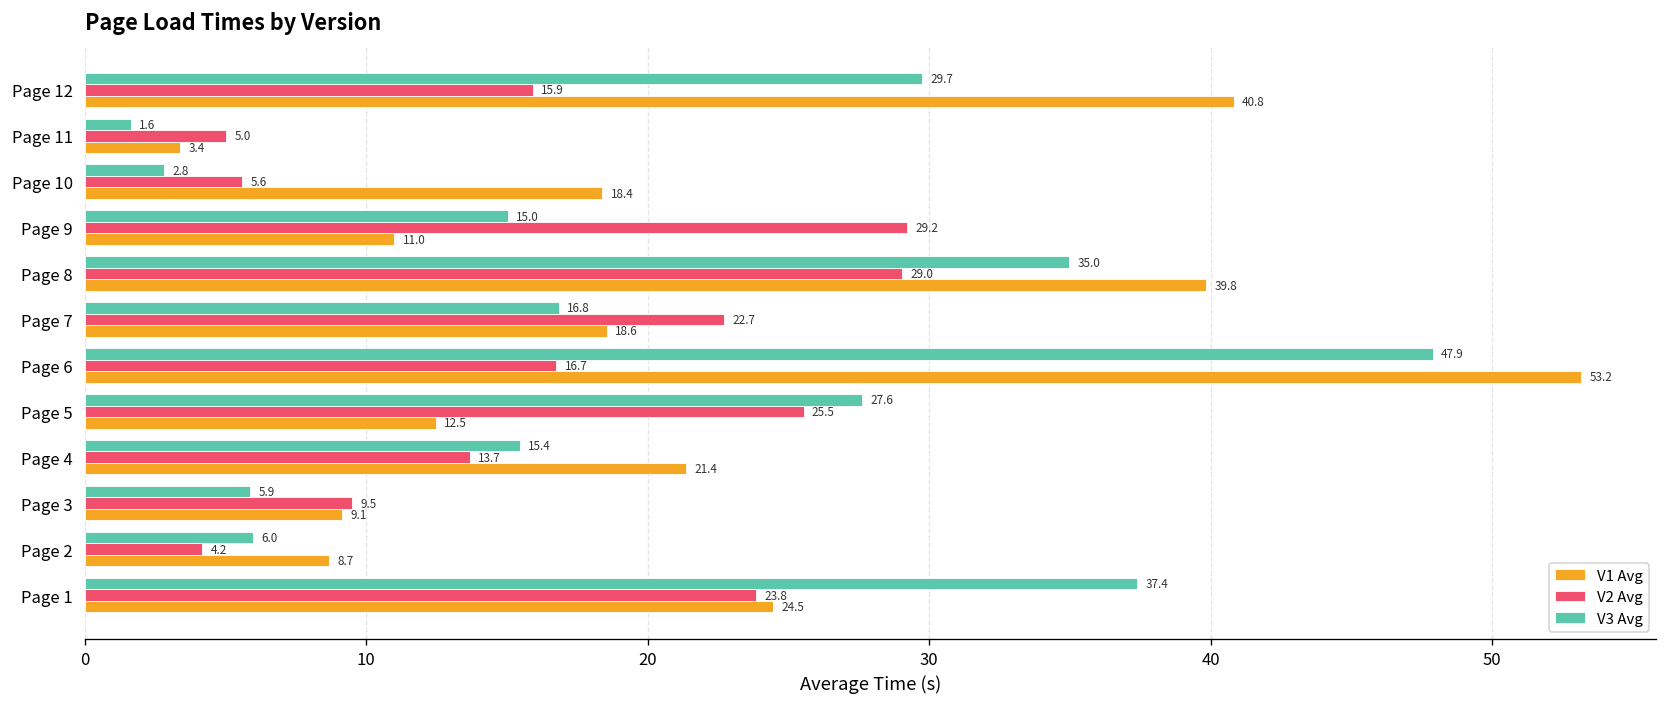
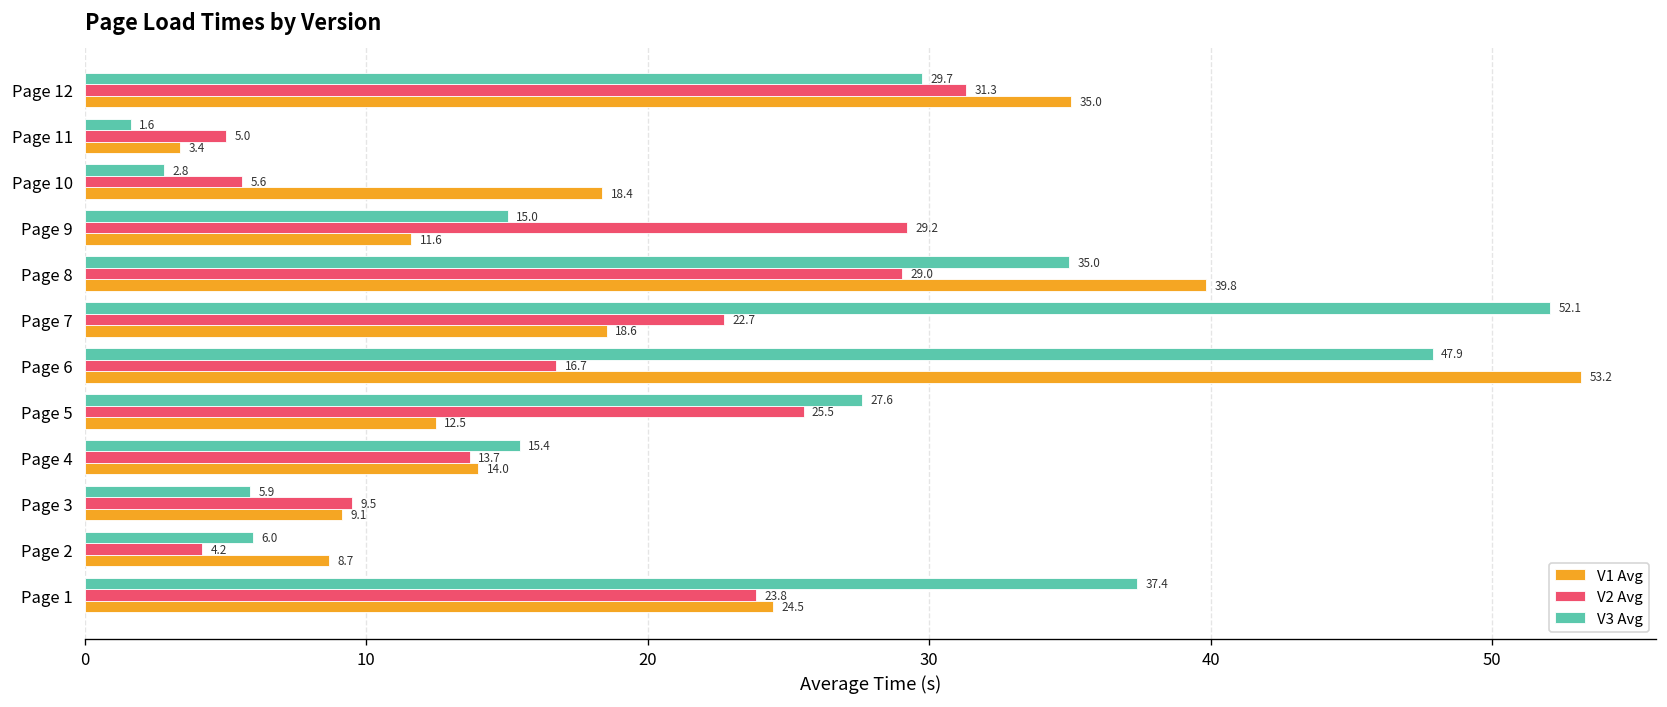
  {
    "V1 Avg": {
-     "Page 12": 40.8,
+     "Page 12": 35.0,
      "Page 11": 3.4,
      "Page 10": 18.4,
-     "Page 9": 11.0,
+     "Page 9": 11.6,
      "Page 8": 39.8,
      "Page 7": 18.6,
      "Page 6": 53.2,
      "Page 5": 12.5,
-     "Page 4": 21.4,
+     "Page 4": 14.0,
      "Page 3": 9.1,
      "Page 2": 8.7,
      "Page 1": 24.5
    },
    "V2 Avg": {
-     "Page 12": 15.9,
+     "Page 12": 31.3,
      "Page 11": 5.0,
      "Page 10": 5.6,
      "Page 9": 29.2,
      "Page 8": 29.0,
      "Page 7": 22.7,
      "Page 6": 16.7,
      "Page 5": 25.5,
      "Page 4": 13.7,
      "Page 3": 9.5,
      "Page 2": 4.2,
      "Page 1": 23.8
    },
    "V3 Avg": {
      "Page 12": 29.7,
      "Page 11": 1.6,
      "Page 10": 2.8,
      "Page 9": 15.0,
      "Page 8": 35.0,
-     "Page 7": 16.8,
+     "Page 7": 52.1,
      "Page 6": 47.9,
      "Page 5": 27.6,
      "Page 4": 15.4,
      "Page 3": 5.9,
      "Page 2": 6.0,
      "Page 1": 37.4
    }
  }
